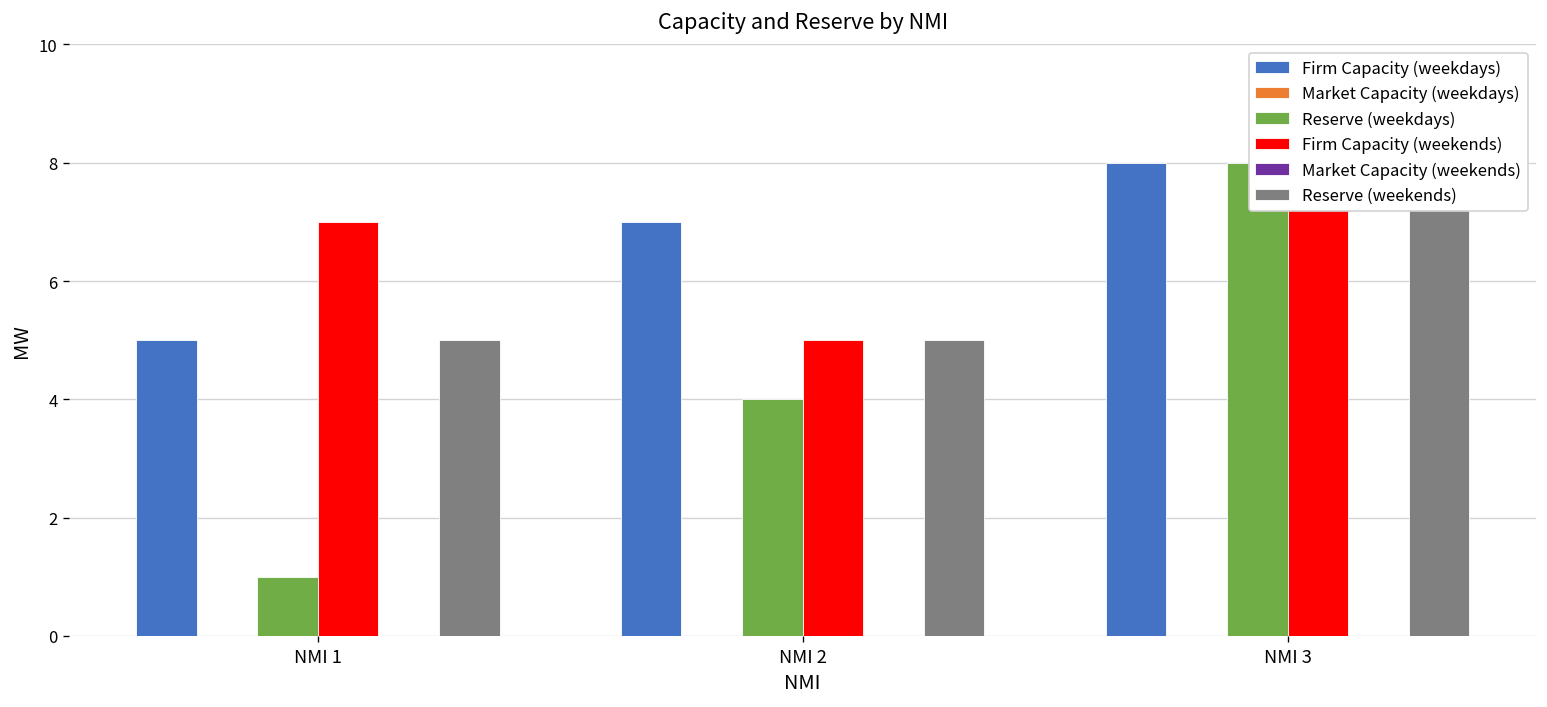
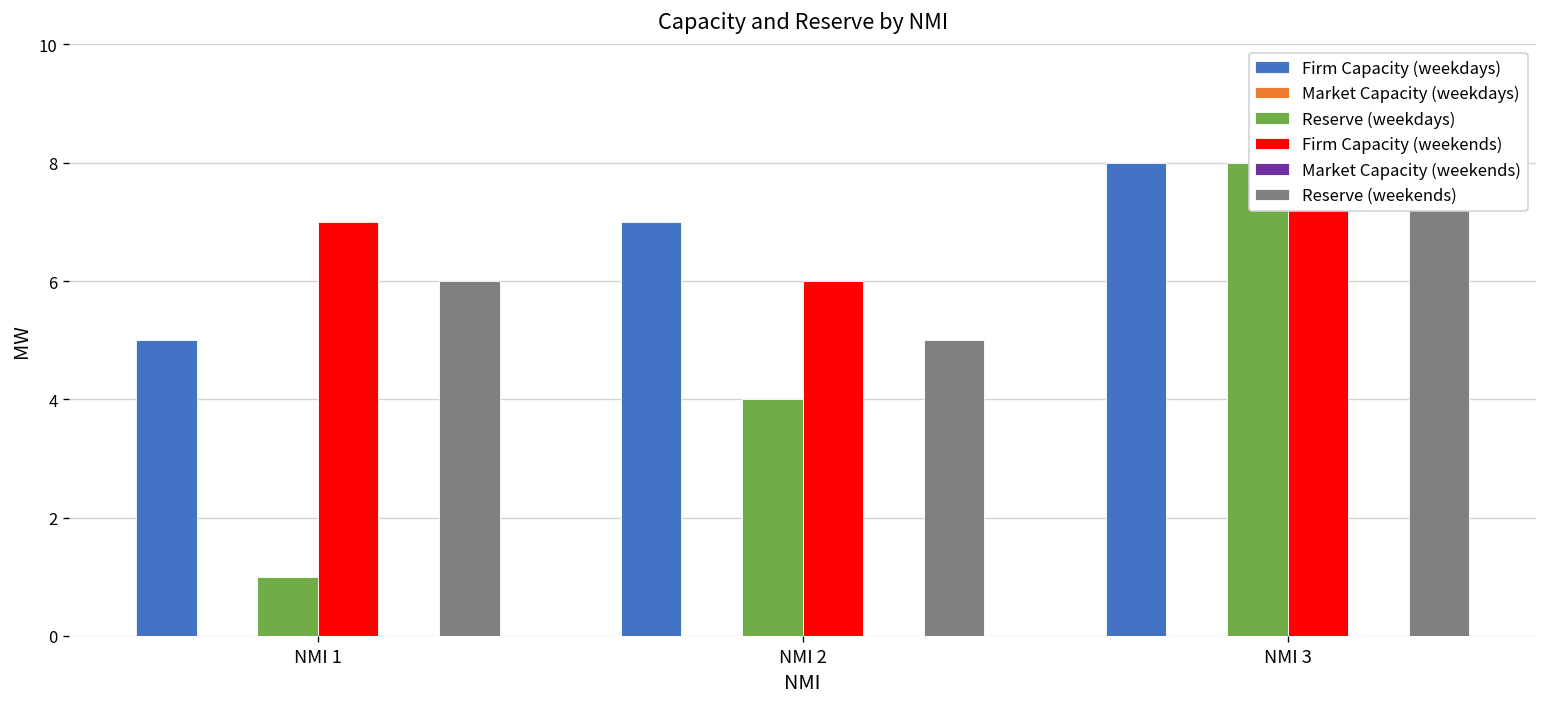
  {
    "Firm Capacity (weekdays)": {
      "NMI 1": 5,
      "NMI 2": 7,
      "NMI 3": 8
    },
    "Market Capacity (weekdays)": {
      "NMI 1": 0,
      "NMI 2": 0,
      "NMI 3": 0
    },
    "Reserve (weekdays)": {
      "NMI 1": 1,
      "NMI 2": 4
    },
    "Firm Capacity (weekends)": {
      "NMI 1": 7,
-     "NMI 2": 5
+     "NMI 2": 6
    },
    "Market Capacity (weekends)": {
      "NMI 1": 0,
      "NMI 2": 0,
      "NMI 3": 0
    },
    "Reserve (weekends)": {
-     "NMI 1": 5,
+     "NMI 1": 6,
      "NMI 2": 5
    }
  }
